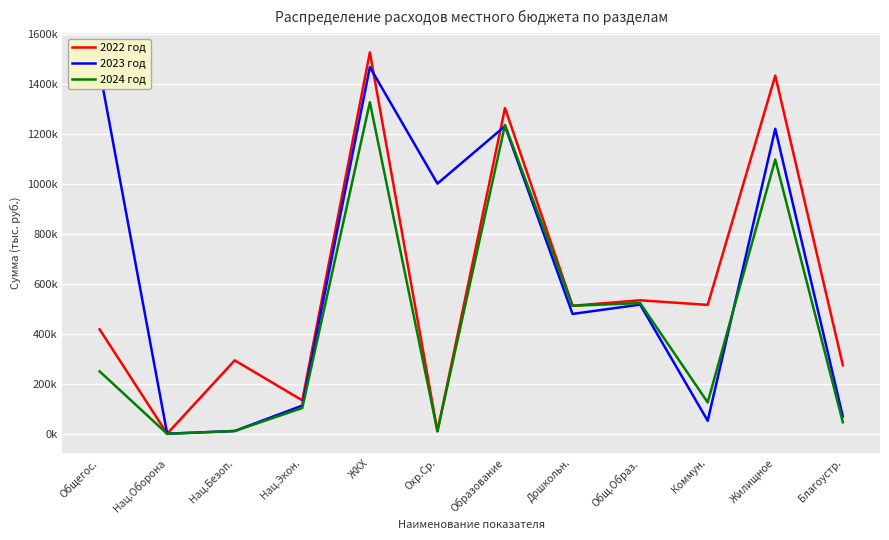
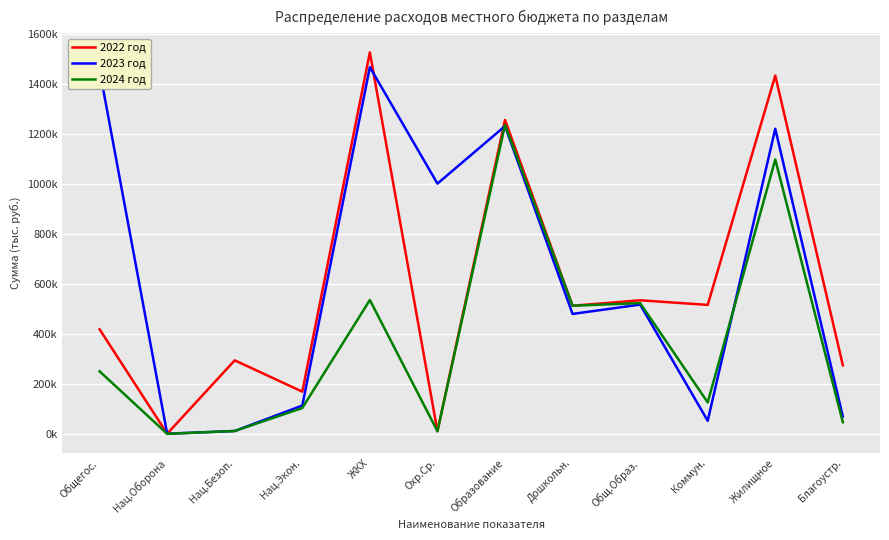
  {
    "2022 год": {
      "Общегос.": 420000,
      "Нац.Безоп.": 290000,
-     "Нац.Экон.": 130000,
+     "Нац.Экон.": 170000,
      "ЖКХ": 1530000,
-     "Образование": 1300000,
+     "Образование": 1260000,
      "Общ.Образ.": 530000,
      "Коммун.": 520000,
      "Жилищное": 1430000,
      "Благоустр.": 270000
    },
    "2023 год": {
      "ЖКХ": 1470000,
      "Охр.Ср.": 1000000,
      "Дошкольн.": 480000,
      "Коммун.": 50000,
      "Жилищное": 1220000,
      "Благоустр.": 70000
    },
    "2024 год": {
      "Общегос.": 250000,
-     "ЖКХ": 1330000,
+     "ЖКХ": 540000,
      "Коммун.": 130000,
      "Жилищное": 1100000,
      "Благоустр.": 50000
    }
  }
